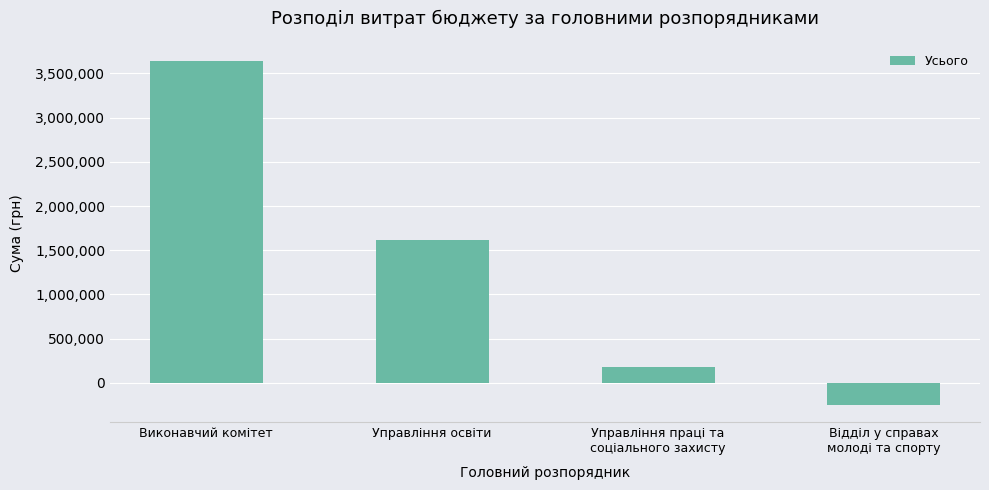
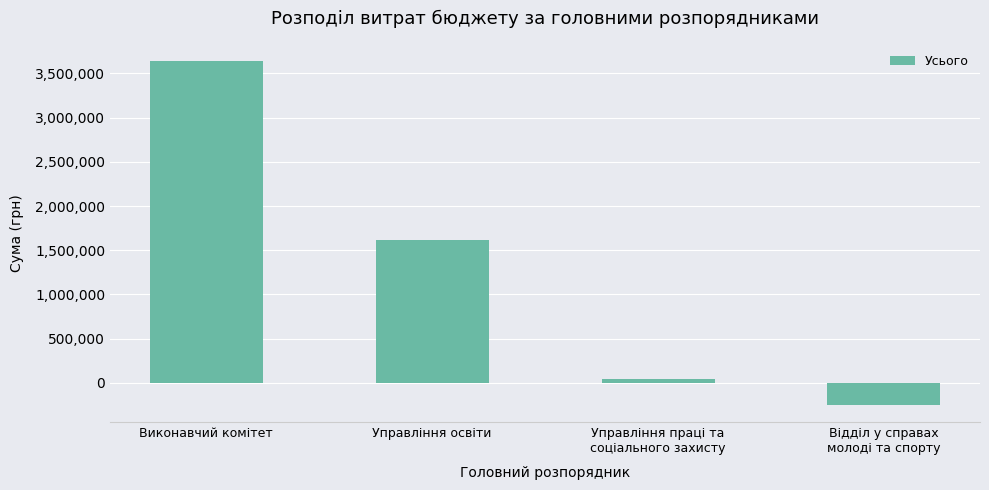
  {
    "Виконавчий комітет": "3,600,000",
    "Управління освіти": "1,600,000",
-   "Управління праці та соціального захисту": "200,000",
+   "Управління праці та соціального захисту": "0",
    "Відділ у справах молоді та спорту": "-200,000"
  }
